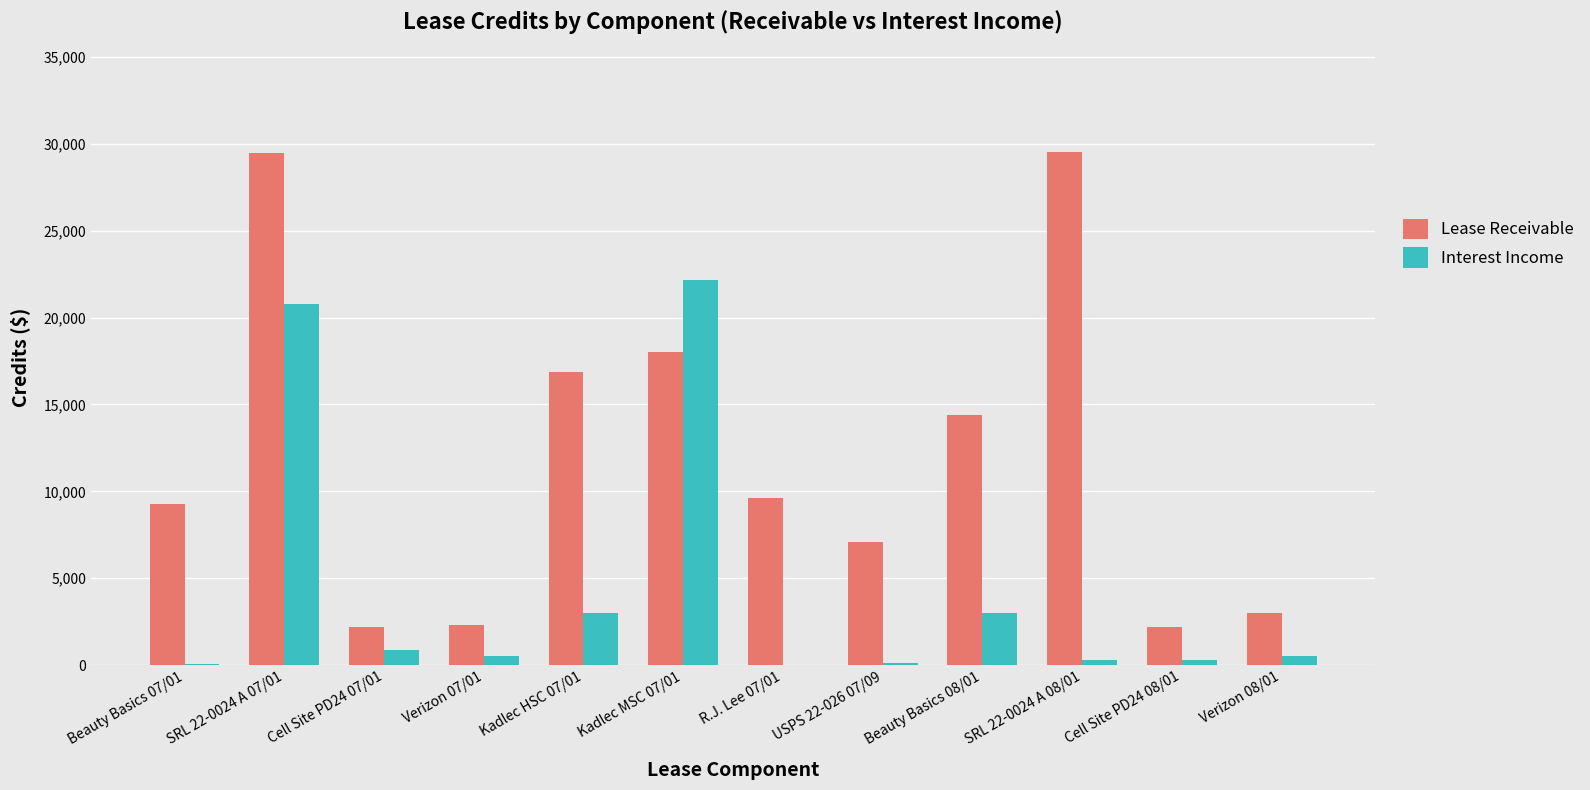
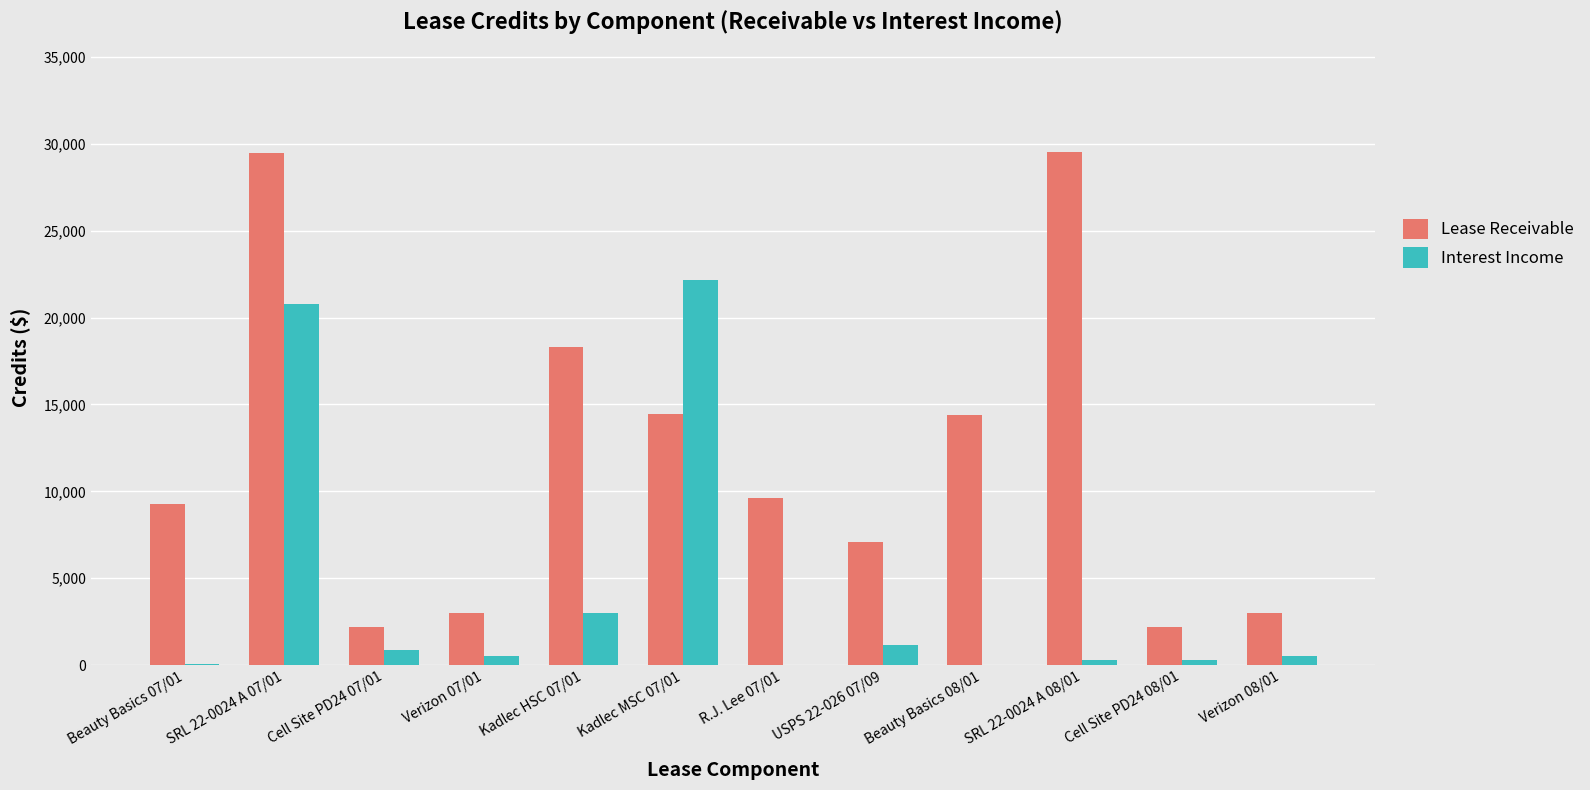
  {
    "Lease Receivable": {
      "Beauty Basics 07/01": "9,300",
      "SRL 22-0024 A 07/01": "29,500",
      "Cell Site PD24 07/01": "2,200",
-     "Verizon 07/01": "2,300",
-     "Kadlec HSC 07/01": "16,900",
-     "Kadlec MSC 07/01": "18,000",
+     "Verizon 07/01": "3,000",
+     "Kadlec HSC 07/01": "18,300",
+     "Kadlec MSC 07/01": "14,500",
      "R.J. Lee 07/01": "9,600",
      "USPS 22-026 07/09": "7,100",
      "Beauty Basics 08/01": "14,400",
      "SRL 22-0024 A 08/01": "29,500",
      "Cell Site PD24 08/01": "2,200",
      "Verizon 08/01": "3,000"
    },
    "Interest Income": {
      "SRL 22-0024 A 07/01": "20,800",
      "Cell Site PD24 07/01": "900",
      "Verizon 07/01": "500",
      "Kadlec HSC 07/01": "3,000",
      "Kadlec MSC 07/01": "22,200",
-     "USPS 22-026 07/09": "100",
-     "Beauty Basics 08/01": "3,000",
+     "USPS 22-026 07/09": "1,200",
+     "Beauty Basics 08/01": "0",
      "SRL 22-0024 A 08/01": "300",
      "Cell Site PD24 08/01": "300",
      "Verizon 08/01": "500"
    }
  }
